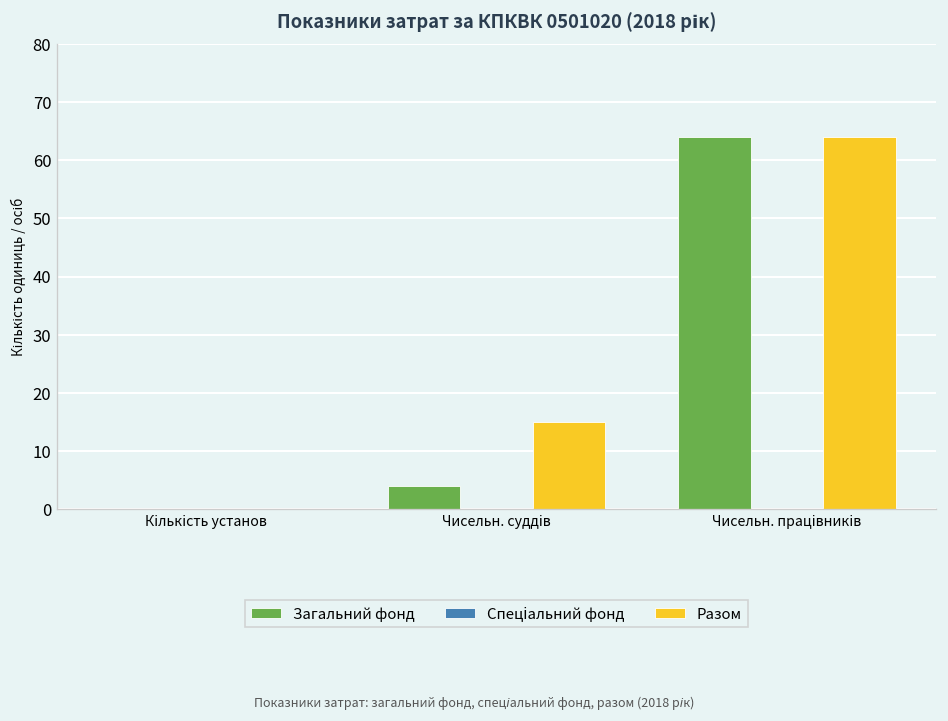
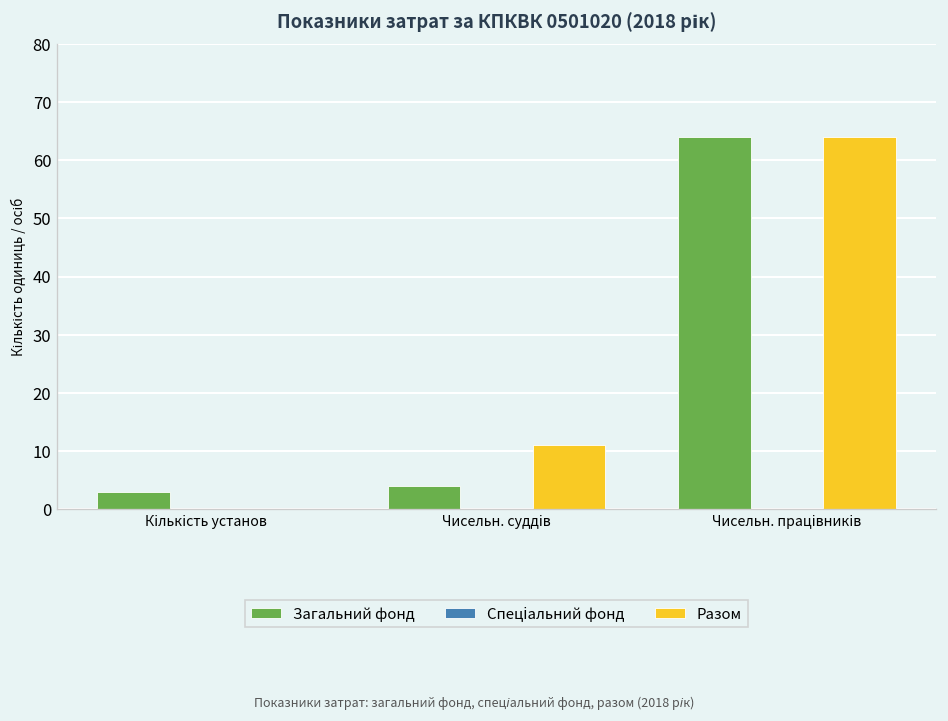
  {
    "Загальний фонд": {
-     "Кількість установ": 0,
+     "Кількість установ": 3,
      "Чисельн. суддів": 4,
      "Чисельн. працівників": 64
    },
    "Спеціальний фонд": {
      "Кількість установ": 0,
      "Чисельн. суддів": 0,
      "Чисельн. працівників": 0
    },
    "Разом": {
      "Кількість установ": 0,
-     "Чисельн. суддів": 15,
+     "Чисельн. суддів": 11,
      "Чисельн. працівників": 64
    }
  }
